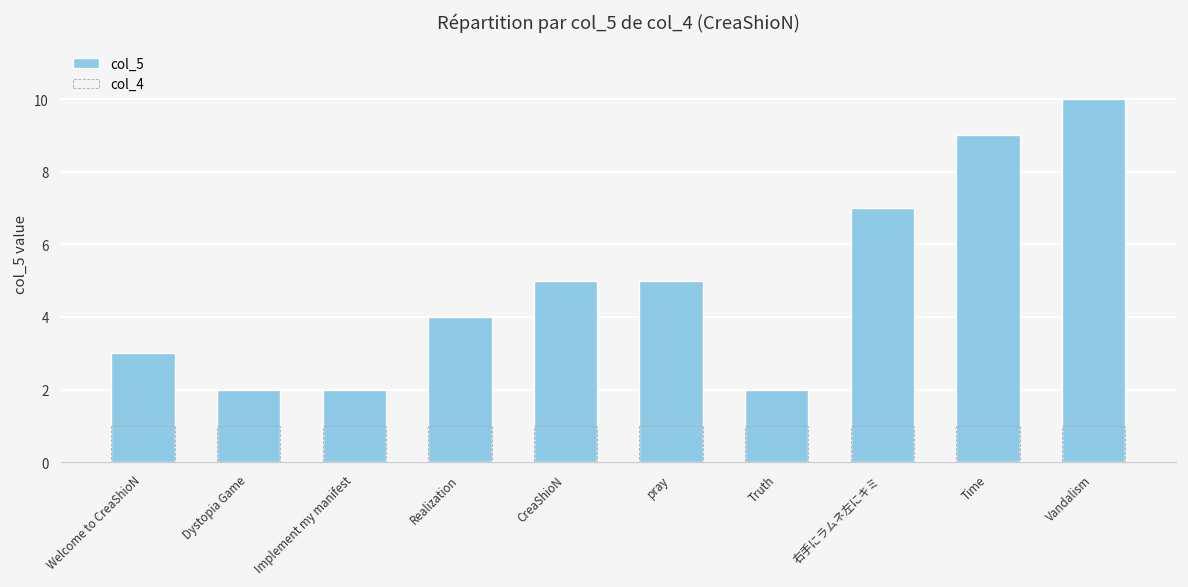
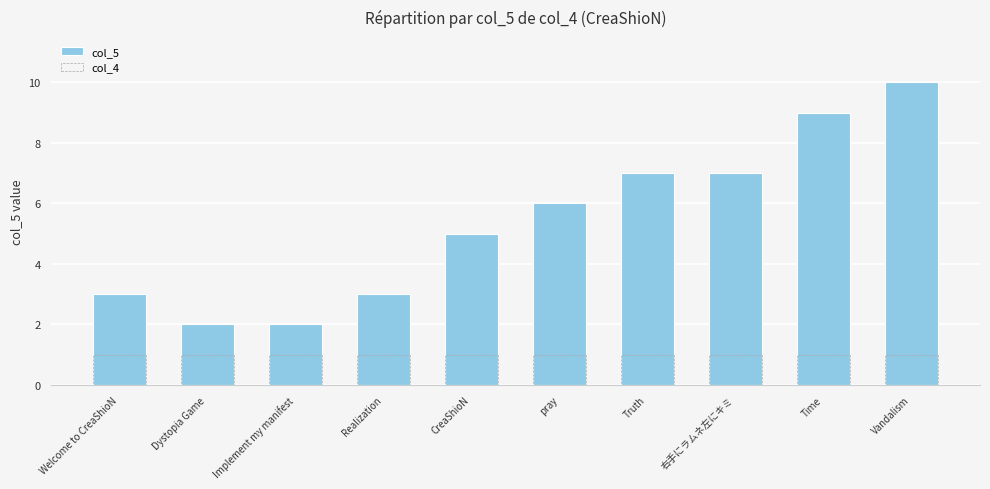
  {
    "col_5": {
      "Welcome to CreaShioN": 3,
      "Dystopia Game": 2,
      "Implement my manifest": 2,
-     "Realization": 4,
+     "Realization": 3,
      "CreaShioN": 5,
-     "pray": 5,
-     "Truth": 2,
+     "pray": 6,
+     "Truth": 7,
      "右手にラムネ左にキミ": 7,
      "Time": 9,
      "Vandalism": 10
    }
  }
